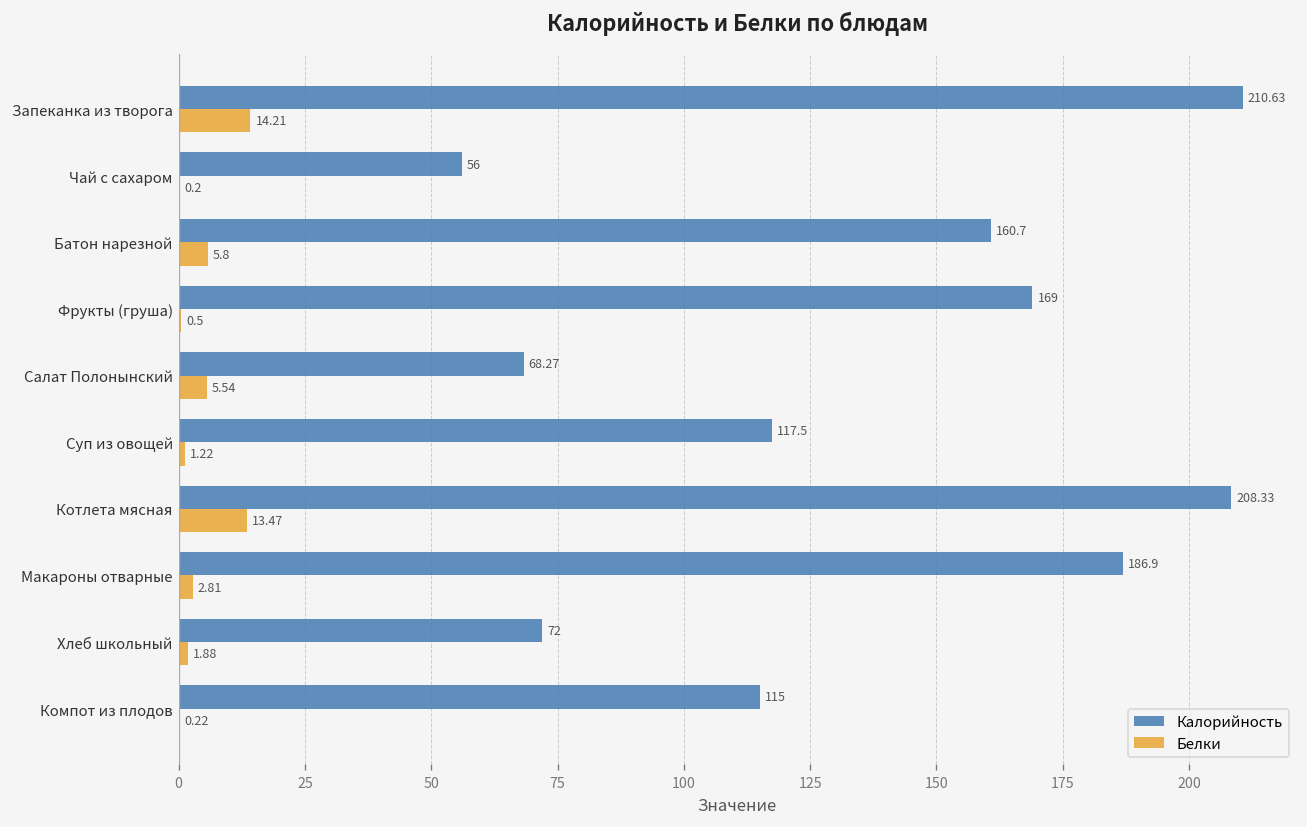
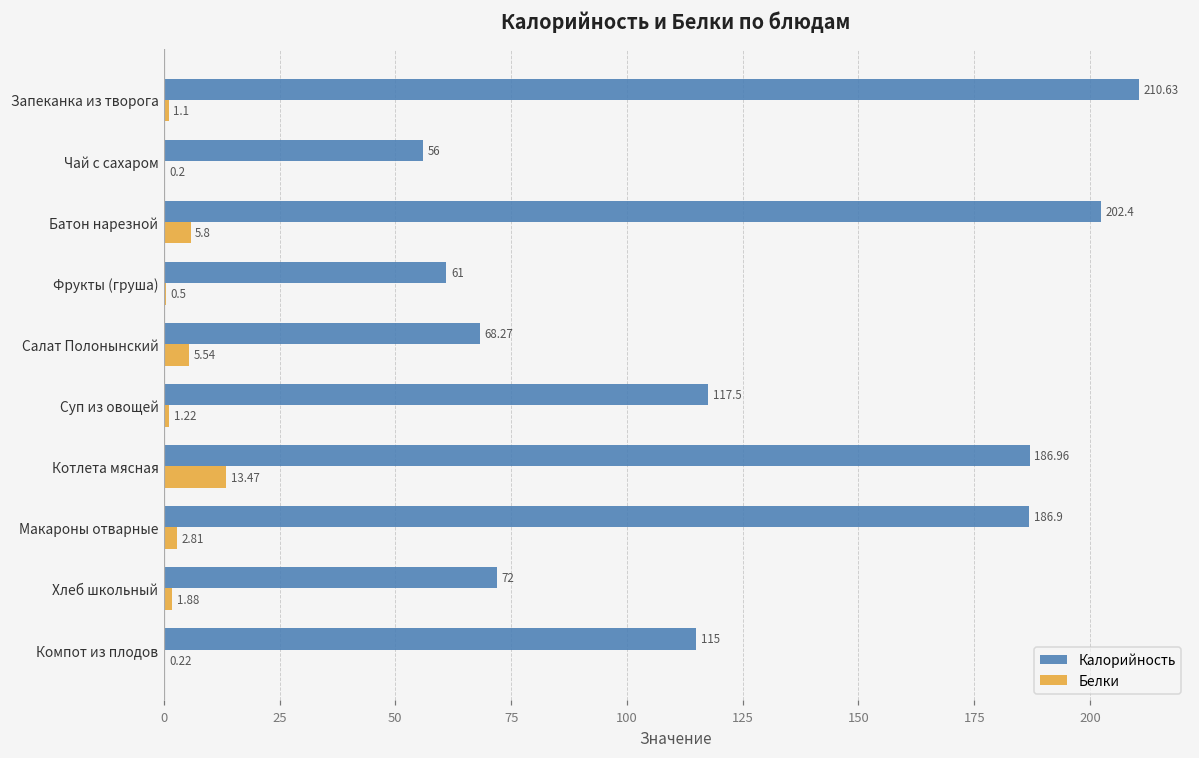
  {
    "Калорийность": {
      "Запеканка из творога": 210.63,
      "Чай с сахаром": 56,
-     "Батон нарезной": 160.7,
-     "Фрукты (груша)": 169,
+     "Батон нарезной": 202.4,
+     "Фрукты (груша)": 61,
      "Салат Полонынский": 68.27,
      "Суп из овощей": 117.5,
-     "Котлета мясная": 208.33,
+     "Котлета мясная": 186.96,
      "Макароны отварные": 186.9,
      "Хлеб школьный": 72,
      "Компот из плодов": 115
    },
    "Белки": {
-     "Запеканка из творога": 14.21,
+     "Запеканка из творога": 1.1,
      "Чай с сахаром": 0.2,
      "Батон нарезной": 5.8,
      "Фрукты (груша)": 0.5,
      "Салат Полонынский": 5.54,
      "Суп из овощей": 1.22,
      "Котлета мясная": 13.47,
      "Макароны отварные": 2.81,
      "Хлеб школьный": 1.88,
      "Компот из плодов": 0.22
    }
  }
